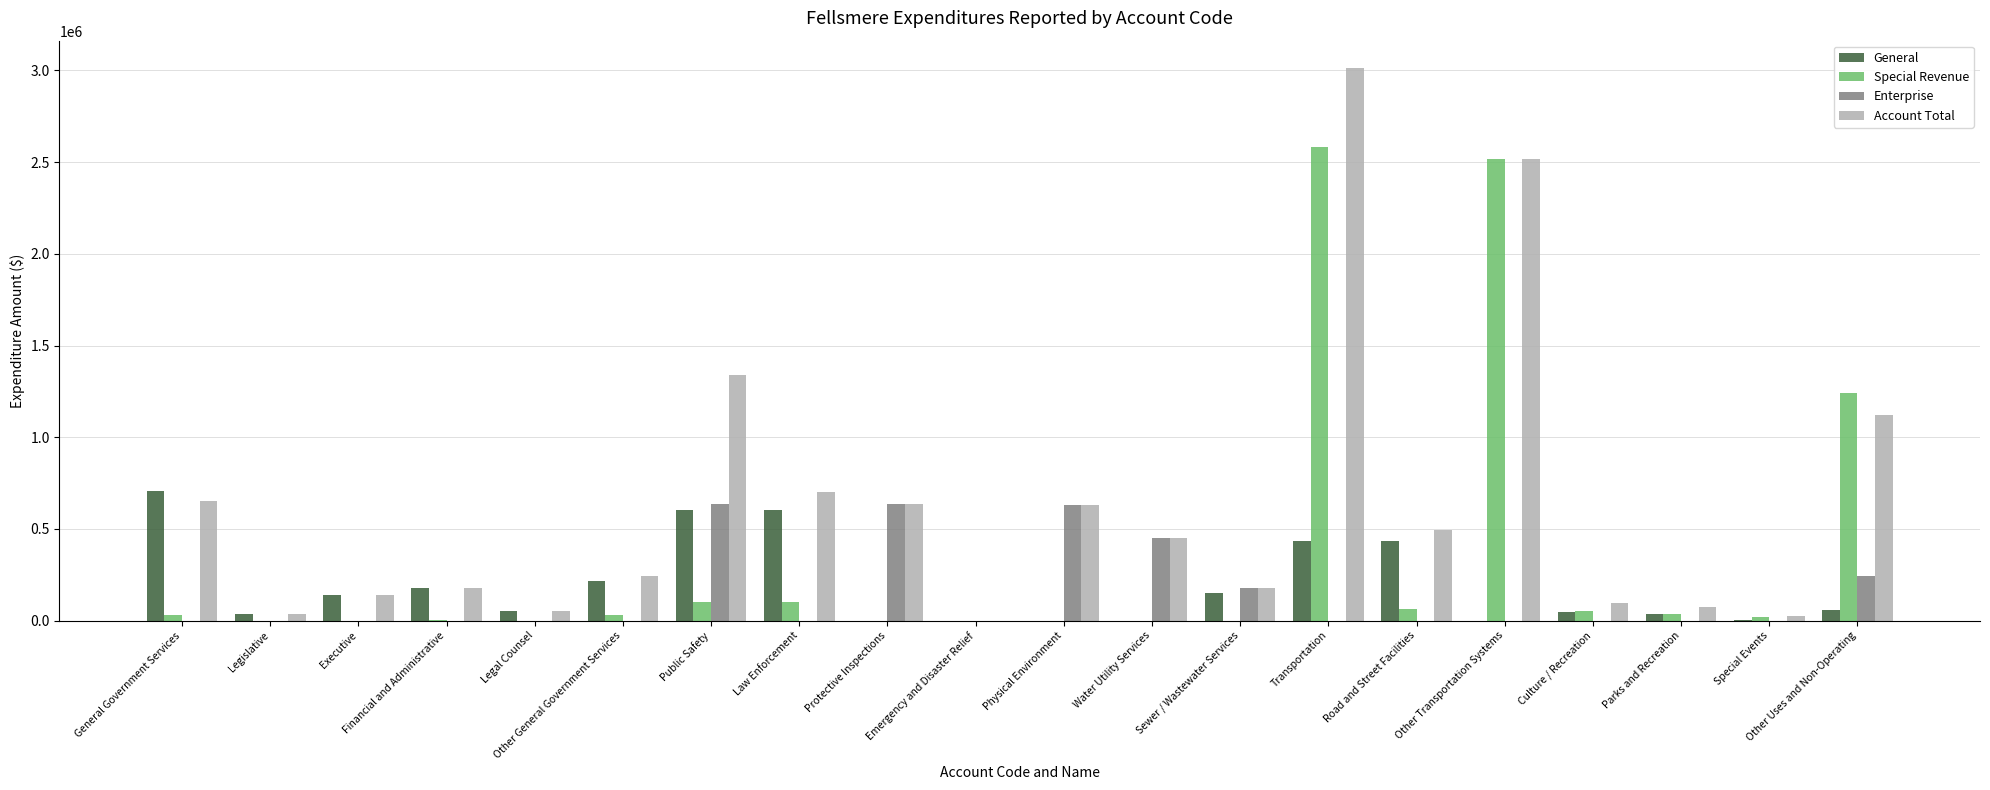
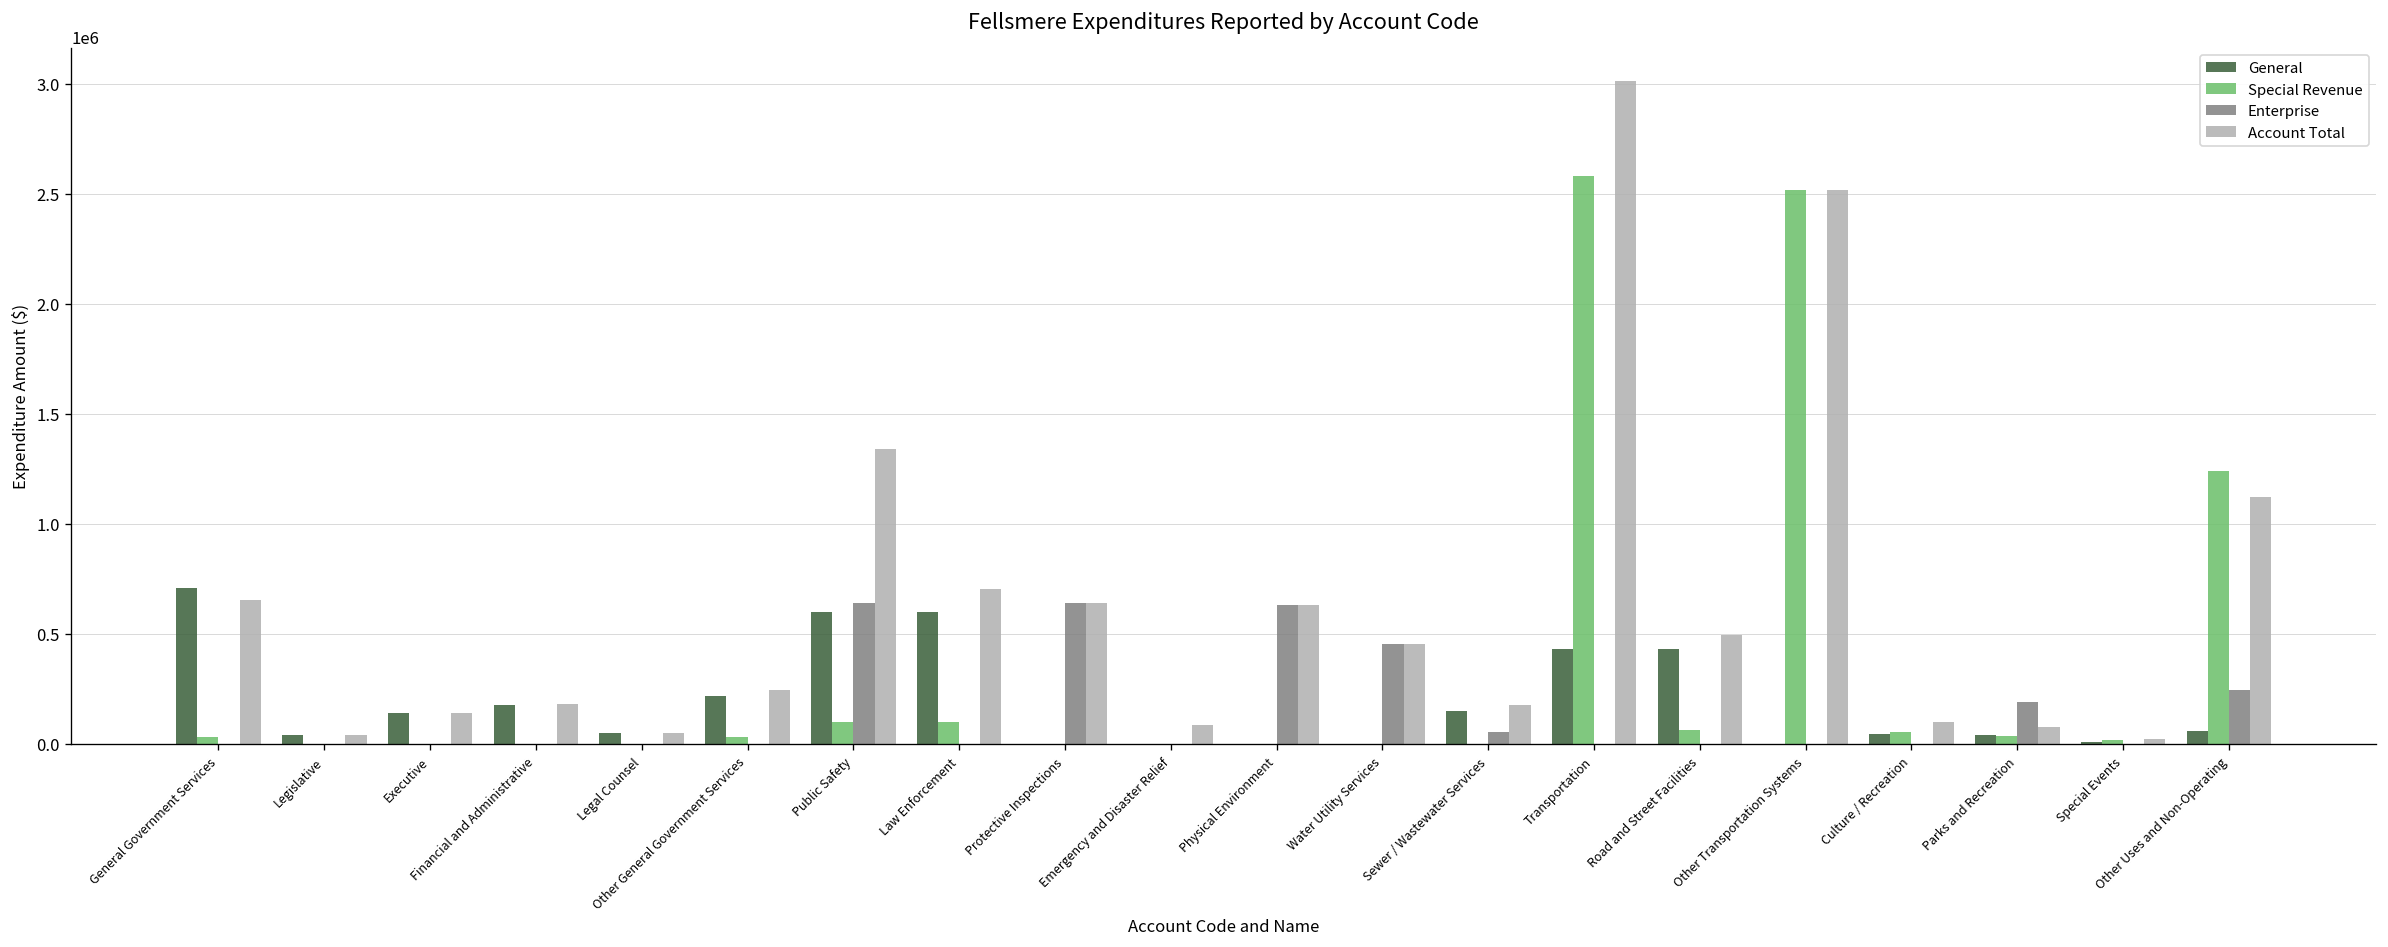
  {
    "General": {
      "General Government Services": 710000,
      "Legislative": 40000,
      "Executive": 140000,
      "Financial and Administrative": 180000,
      "Legal Counsel": 50000,
      "Other General Government Services": 220000,
      "Public Safety": 600000,
      "Law Enforcement": 600000,
      "Protective Inspections": 0,
      "Emergency and Disaster Relief": 0,
      "Physical Environment": 0,
      "Water Utility Services": 0,
      "Sewer / Wastewater Services": 150000,
      "Transportation": 430000,
      "Road and Street Facilities": 430000,
      "Other Transportation Systems": 0,
      "Culture / Recreation": 40000,
      "Parks and Recreation": 40000,
      "Other Uses and Non-Operating": 60000
    },
    "Special Revenue": {
      "General Government Services": 30000,
      "Legislative": 0,
      "Executive": 0,
      "Legal Counsel": 0,
      "Other General Government Services": 30000,
      "Public Safety": 100000,
      "Law Enforcement": 100000,
      "Protective Inspections": 0,
      "Physical Environment": 0,
      "Water Utility Services": 0,
      "Sewer / Wastewater Services": 0,
      "Transportation": 2580000,
      "Road and Street Facilities": 60000,
      "Other Transportation Systems": 2520000,
      "Culture / Recreation": 50000,
      "Parks and Recreation": 40000,
      "Special Events": 20000,
      "Other Uses and Non-Operating": 1240000
    },
    "Enterprise": {
      "General Government Services": 0,
      "Legislative": 0,
      "Executive": 0,
      "Financial and Administrative": 0,
      "Legal Counsel": 0,
      "Other General Government Services": 0,
      "Public Safety": 640000,
      "Law Enforcement": 0,
      "Protective Inspections": 640000,
      "Emergency and Disaster Relief": 0,
      "Physical Environment": 630000,
      "Water Utility Services": 450000,
-     "Sewer / Wastewater Services": 180000,
+     "Sewer / Wastewater Services": 60000,
      "Transportation": 0,
      "Road and Street Facilities": 0,
      "Other Transportation Systems": 0,
      "Culture / Recreation": 0,
-     "Parks and Recreation": 0,
+     "Parks and Recreation": 190000,
      "Special Events": 0,
      "Other Uses and Non-Operating": 240000
    },
    "Account Total": {
      "General Government Services": 650000,
      "Legislative": 40000,
      "Executive": 140000,
      "Financial and Administrative": 180000,
      "Legal Counsel": 50000,
      "Other General Government Services": 240000,
      "Public Safety": 1340000,
      "Law Enforcement": 700000,
      "Protective Inspections": 640000,
-     "Emergency and Disaster Relief": 0,
+     "Emergency and Disaster Relief": 90000,
      "Physical Environment": 630000,
      "Water Utility Services": 450000,
      "Sewer / Wastewater Services": 180000,
      "Transportation": 3010000,
      "Road and Street Facilities": 500000,
      "Other Transportation Systems": 2520000,
      "Culture / Recreation": 100000,
      "Parks and Recreation": 80000,
      "Special Events": 20000,
      "Other Uses and Non-Operating": 1120000
    }
  }
